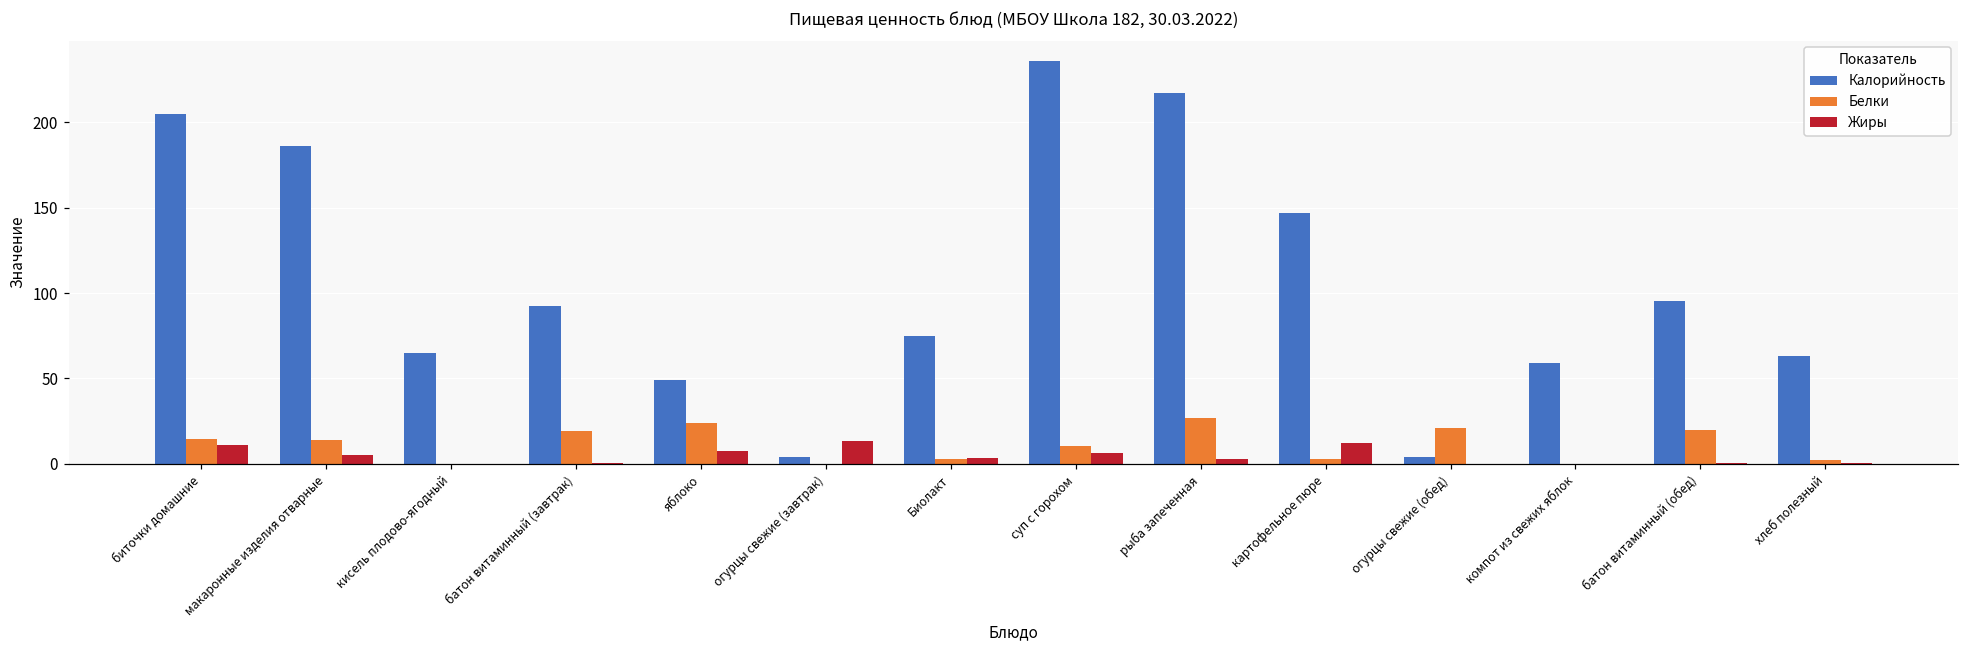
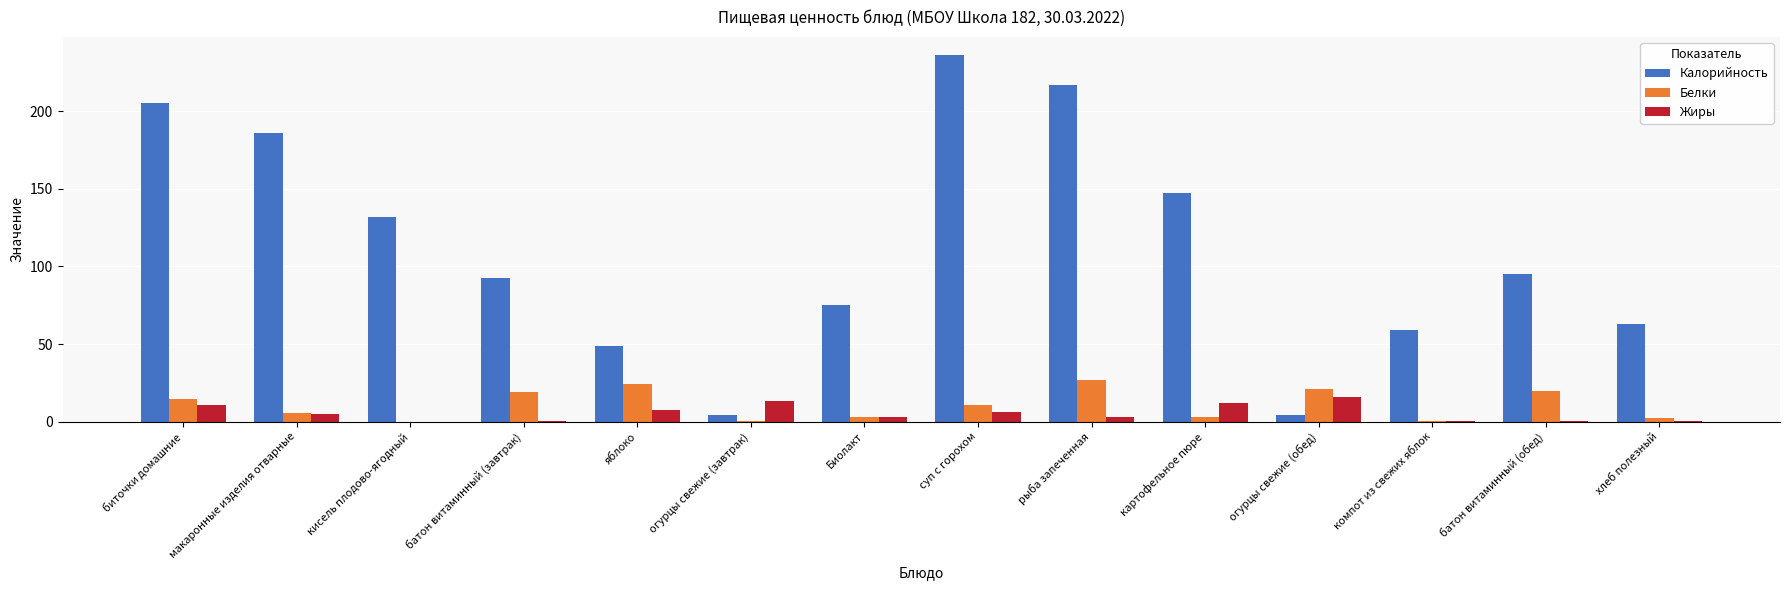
  {
    "Калорийность": {
      "биточки домашние": 205,
      "макаронные изделия отварные": 186,
-     "кисель плодово-ягодный": 65,
+     "кисель плодово-ягодный": 132,
      "батон витаминный (завтрак)": 92,
      "яблоко": 49,
      "огурцы свежие (завтрак)": 4,
      "Биолакт": 75,
      "суп с горохом": 236,
      "рыба запеченная": 217,
      "картофельное пюре": 147,
      "огурцы свежие (обед)": 4,
      "компот из свежих яблок": 59,
      "батон витаминный (обед)": 95,
      "хлеб полезный": 63
    },
    "Белки": {
      "биточки домашние": 15,
-     "макаронные изделия отварные": 14,
+     "макаронные изделия отварные": 6,
      "кисель плодово-ягодный": 0,
      "батон витаминный (завтрак)": 19,
      "яблоко": 24,
      "Биолакт": 3,
      "суп с горохом": 11,
      "рыба запеченная": 27,
      "картофельное пюре": 3,
      "огурцы свежие (обед)": 21,
      "батон витаминный (обед)": 20,
      "хлеб полезный": 2
    },
    "Жиры": {
      "биточки домашние": 11,
      "макаронные изделия отварные": 5,
      "кисель плодово-ягодный": 0,
      "яблоко": 8,
      "огурцы свежие (завтрак)": 13,
      "Биолакт": 3,
      "суп с горохом": 7,
      "рыба запеченная": 3,
      "картофельное пюре": 12,
-     "огурцы свежие (обед)": 0
+     "огурцы свежие (обед)": 16
    }
  }
